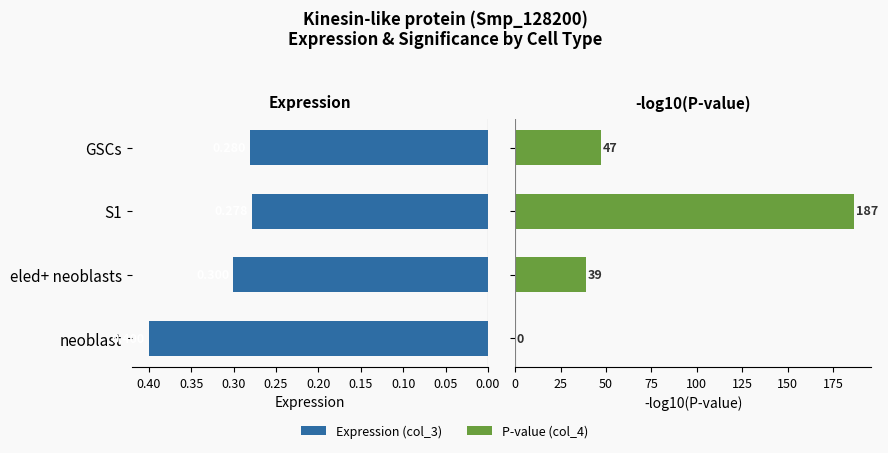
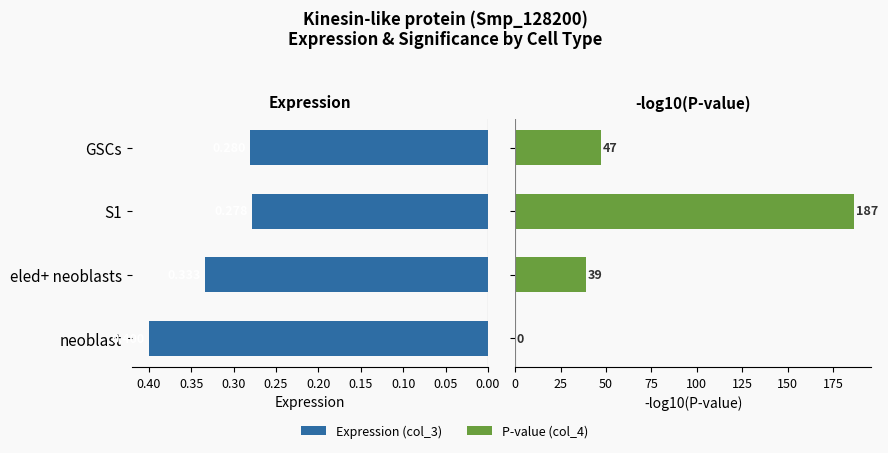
  {
    "Expression": {
      "GSCs": 0.28,
      "S1": 0.28,
-     "eled+ neoblasts": 0.30,
+     "eled+ neoblasts": 0.33,
      "neoblast": 0.40
    }
  }
